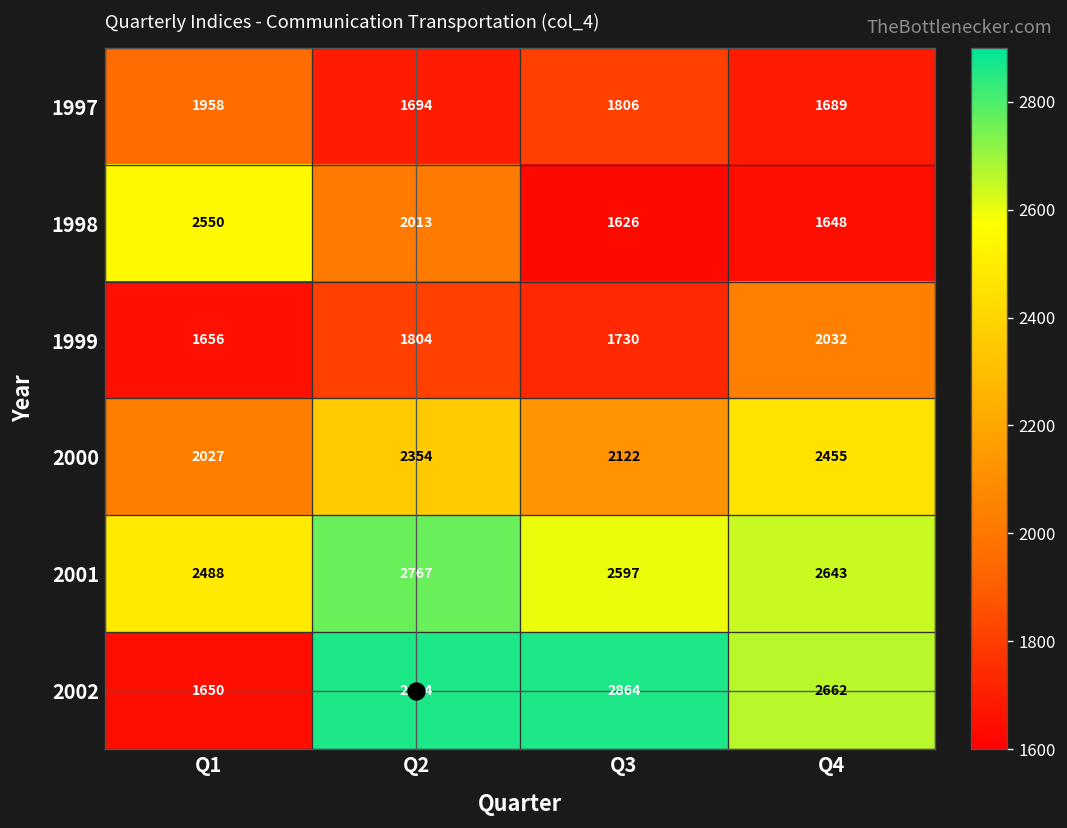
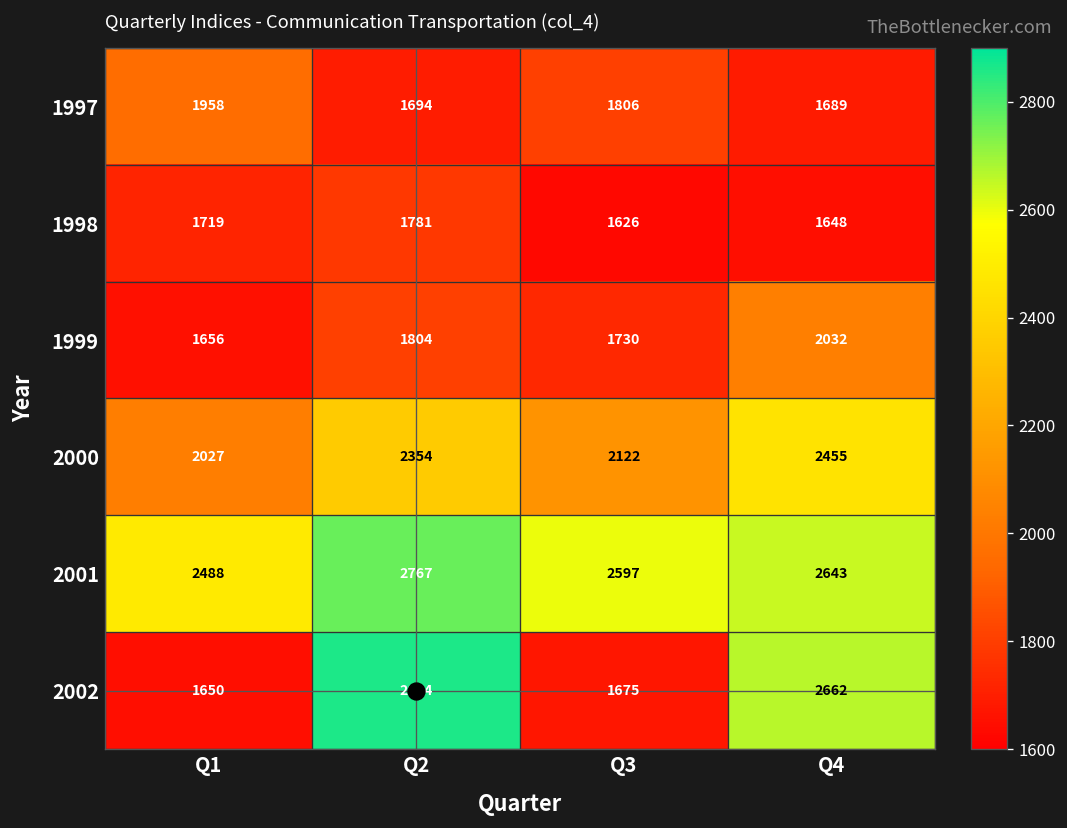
  {
    "1997": {
      "Q1": 1958,
      "Q2": 1694,
      "Q3": 1806,
      "Q4": 1689
    },
    "1998": {
-     "Q1": 2550,
-     "Q2": 2013,
+     "Q1": 1719,
+     "Q2": 1781,
      "Q3": 1626,
      "Q4": 1648
    },
    "1999": {
      "Q1": 1656,
      "Q2": 1804,
      "Q3": 1730,
      "Q4": 2032
    },
    "2000": {
      "Q1": 2027,
      "Q2": 2354,
      "Q3": 2122,
      "Q4": 2455
    },
    "2001": {
      "Q1": 2488,
      "Q2": 2767,
      "Q3": 2597,
      "Q4": 2643
    },
    "2002": {
      "Q1": 1650,
-     "Q3": 2864,
+     "Q3": 1675,
      "Q4": 2662
    }
  }
